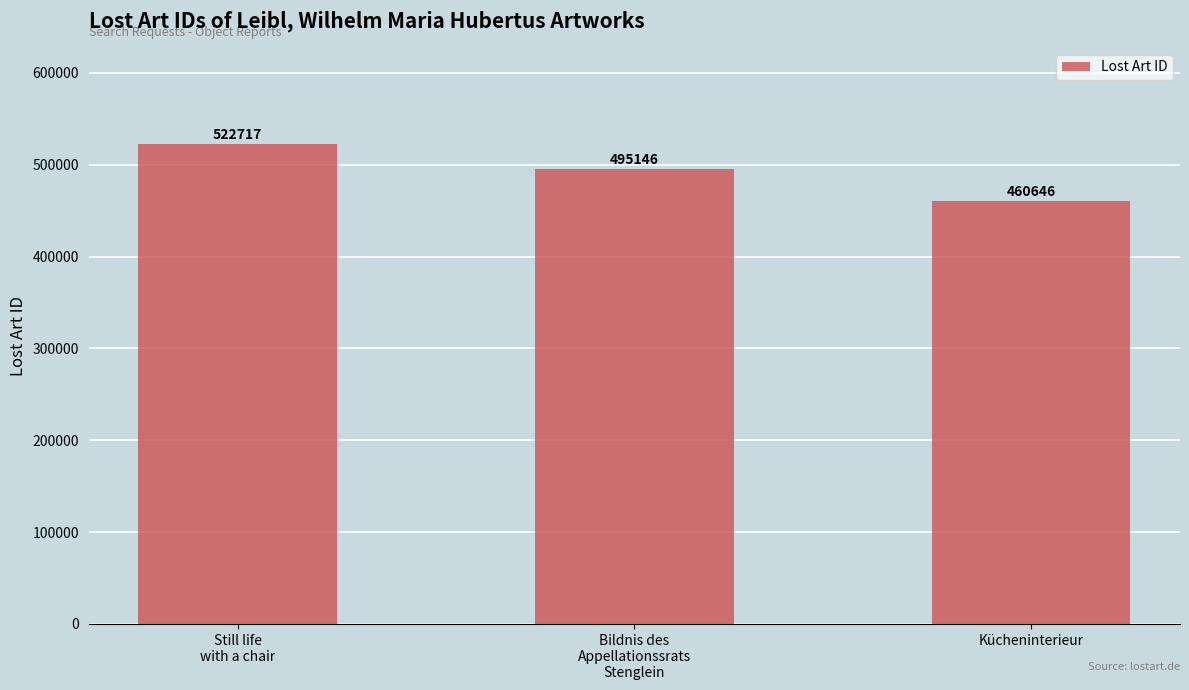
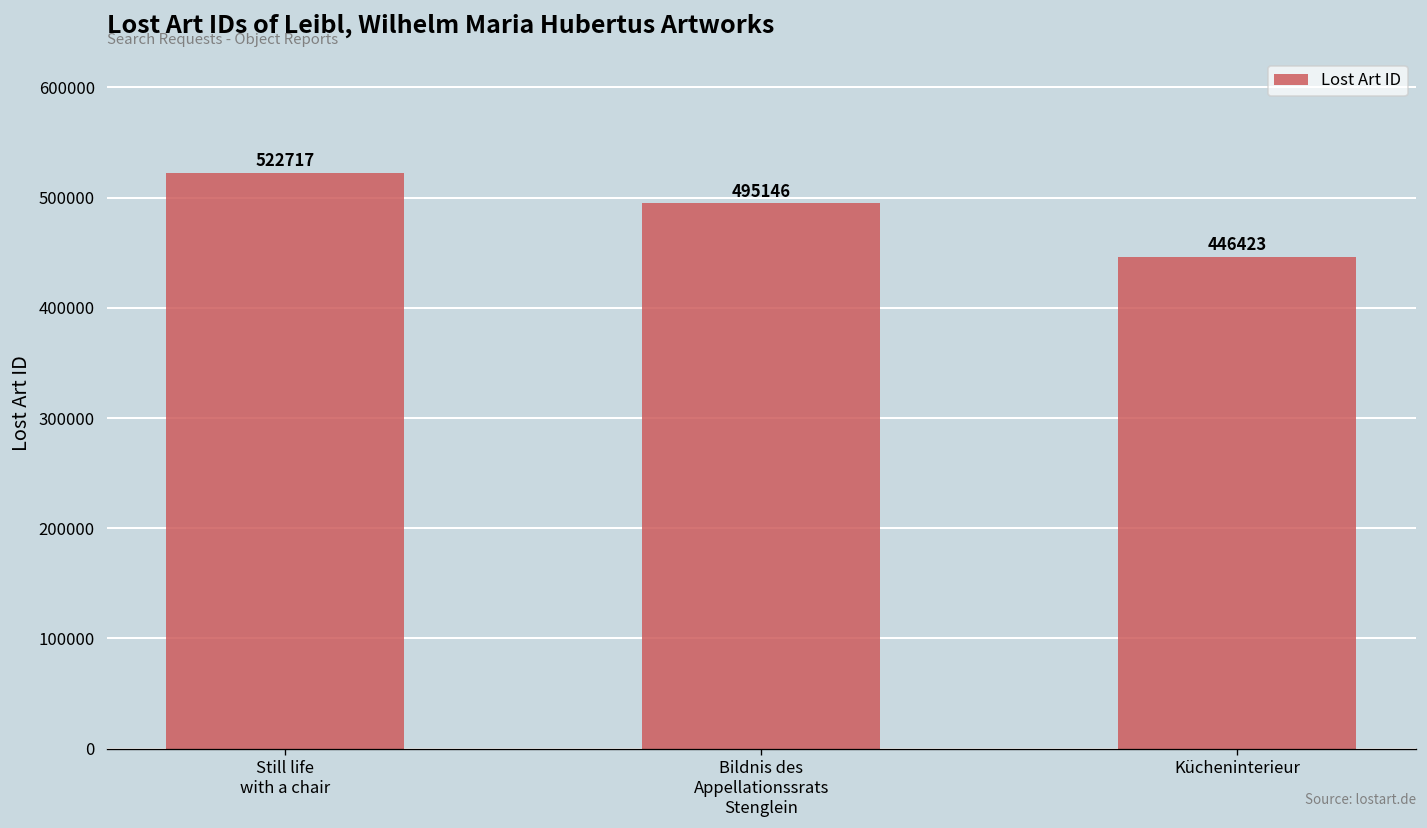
  {
    "Still life with a chair": 522717,
    "Bildnis des Appellationssrats Stenglein": 495146,
-   "Kücheninterieur": 460646
+   "Kücheninterieur": 446423
  }
